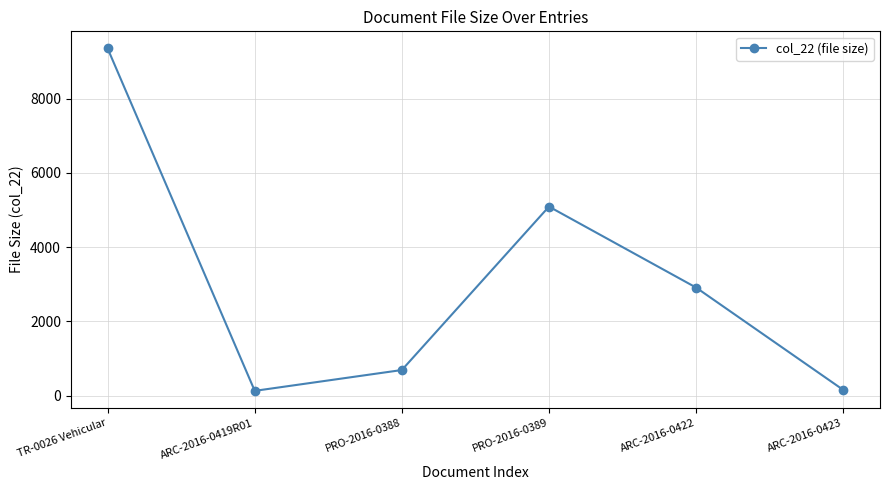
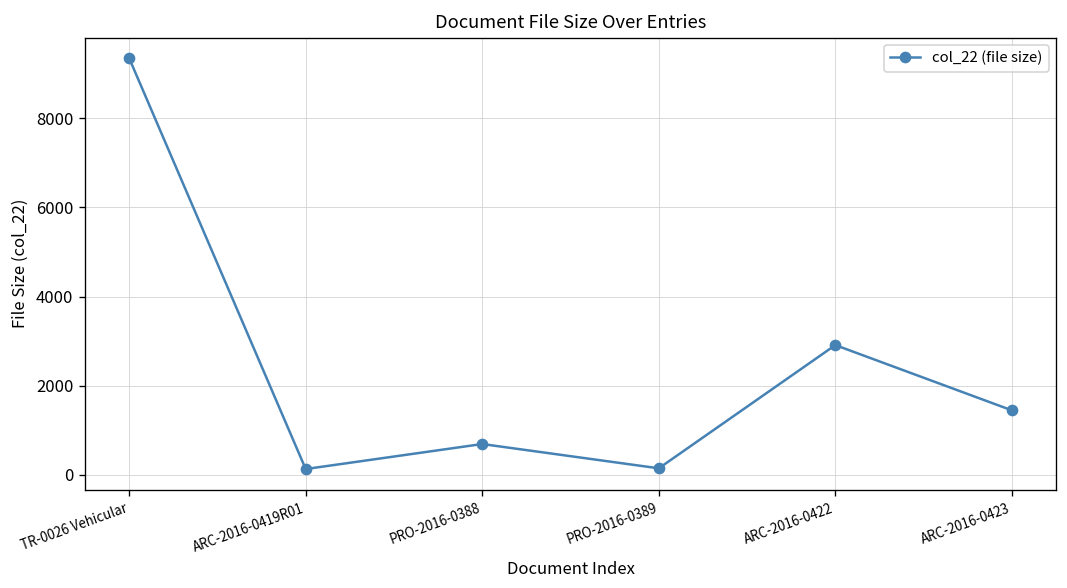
  {
    "TR-0026 Vehicular": 9400,
    "ARC-2016-0419R01": 100,
    "PRO-2016-0388": 700,
-   "PRO-2016-0389": 5100,
+   "PRO-2016-0389": 100,
    "ARC-2016-0422": 2900,
-   "ARC-2016-0423": 200
+   "ARC-2016-0423": 1400
  }
